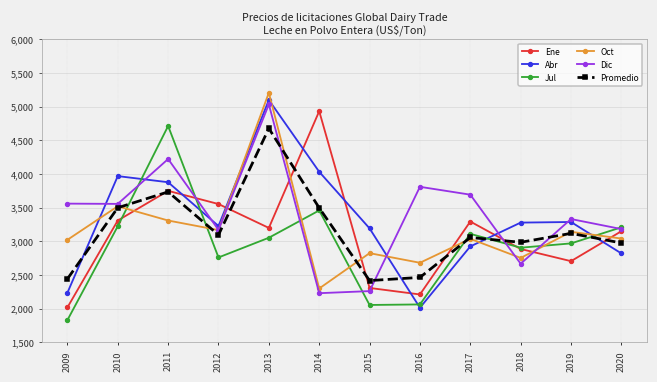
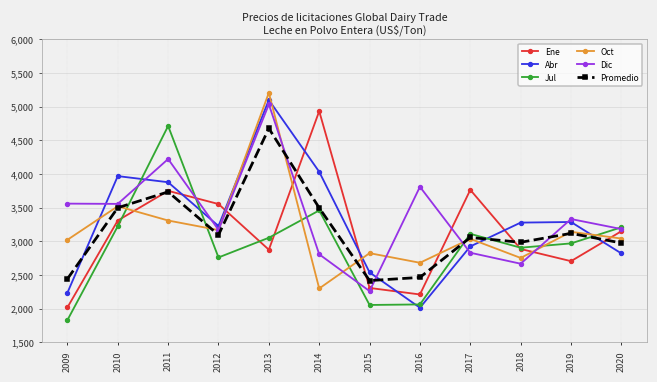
  {
    "Ene": {
      "2009": "2,000",
      "2010": "3,300",
      "2012": "3,600",
-     "2013": "3,200",
+     "2013": "2,900",
      "2014": "4,900",
      "2015": "2,300",
      "2016": "2,200",
-     "2017": "3,300",
+     "2017": "3,800",
      "2019": "2,700"
    },
    "Abr": {
      "2009": "2,200",
      "2010": "4,000",
      "2011": "3,900",
      "2012": "3,200",
      "2013": "5,100",
      "2014": "4,000",
-     "2015": "3,200",
+     "2015": "2,500",
      "2016": "2,000",
      "2017": "2,900",
      "2018": "3,300",
      "2019": "3,300",
      "2020": "2,800"
    },
    "Jul": {
      "2009": "1,800",
      "2010": "3,200",
      "2011": "4,700",
      "2012": "2,800",
      "2013": "3,100",
      "2015": "2,100",
      "2016": "2,100",
      "2017": "3,100",
      "2019": "3,000"
    },
    "Oct": {
      "2009": "3,000",
      "2011": "3,300",
      "2013": "5,200",
      "2014": "2,300",
      "2015": "2,800",
      "2016": "2,700",
      "2018": "2,800",
      "2020": "3,000"
    },
    "Dic": {
      "2009": "3,600",
      "2011": "4,200",
      "2013": "5,000",
-     "2014": "2,200",
+     "2014": "2,800",
      "2015": "2,300",
      "2016": "3,800",
-     "2017": "3,700",
+     "2017": "2,800",
      "2018": "2,700",
      "2019": "3,300"
    },
    "Promedio": {
      "2009": "2,400",
      "2012": "3,100",
      "2013": "4,700",
      "2015": "2,400",
      "2016": "2,500",
      "2018": "3,000",
      "2020": "3,000"
    }
  }
